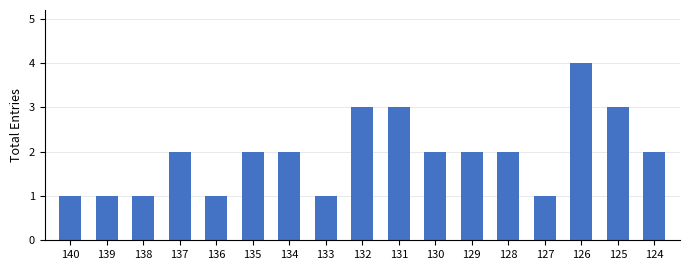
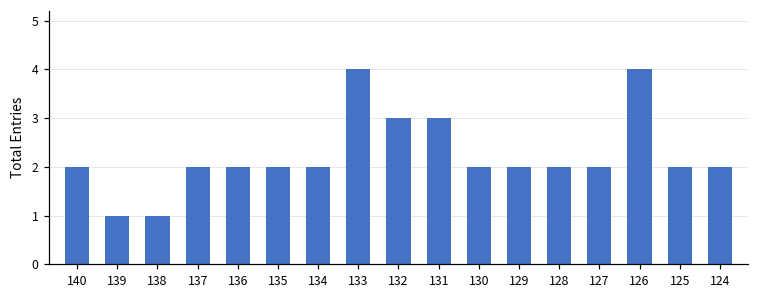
  {
-   "140": 1,
+   "140": 2,
    "139": 1,
    "138": 1,
    "137": 2,
-   "136": 1,
+   "136": 2,
    "135": 2,
    "134": 2,
-   "133": 1,
+   "133": 4,
    "132": 3,
    "131": 3,
    "130": 2,
    "129": 2,
    "128": 2,
-   "127": 1,
+   "127": 2,
    "126": 4,
-   "125": 3,
+   "125": 2,
    "124": 2
  }
